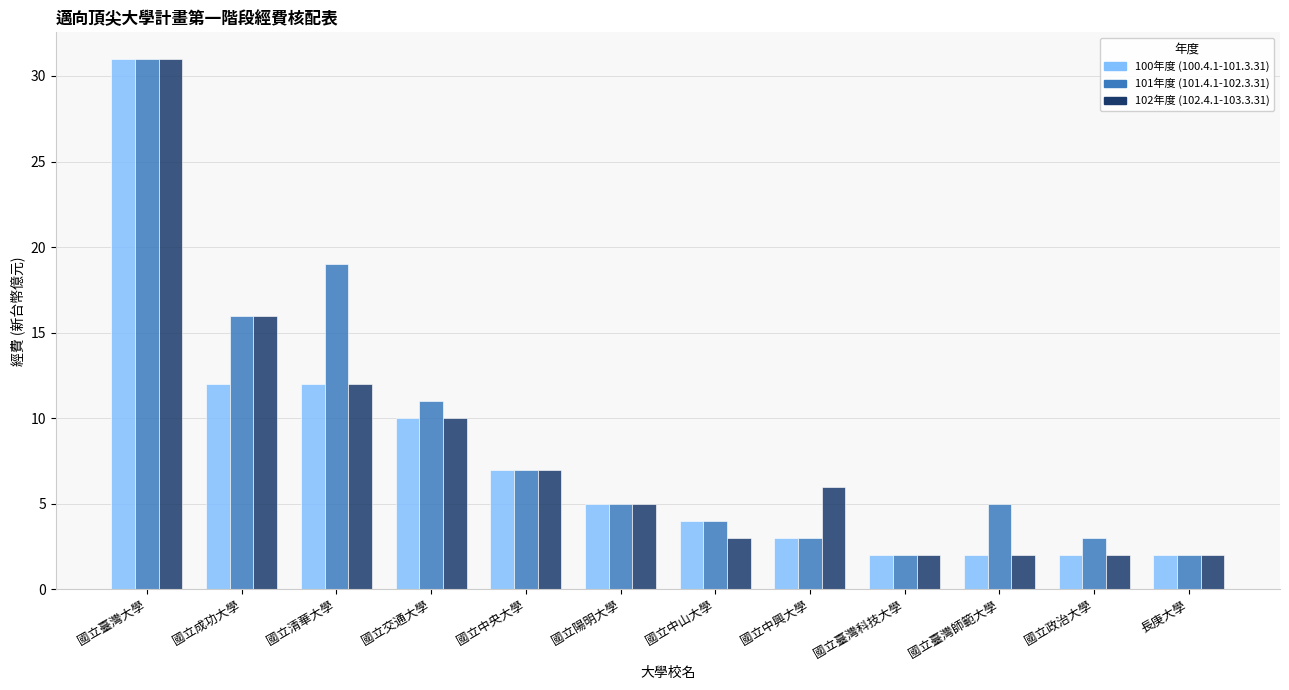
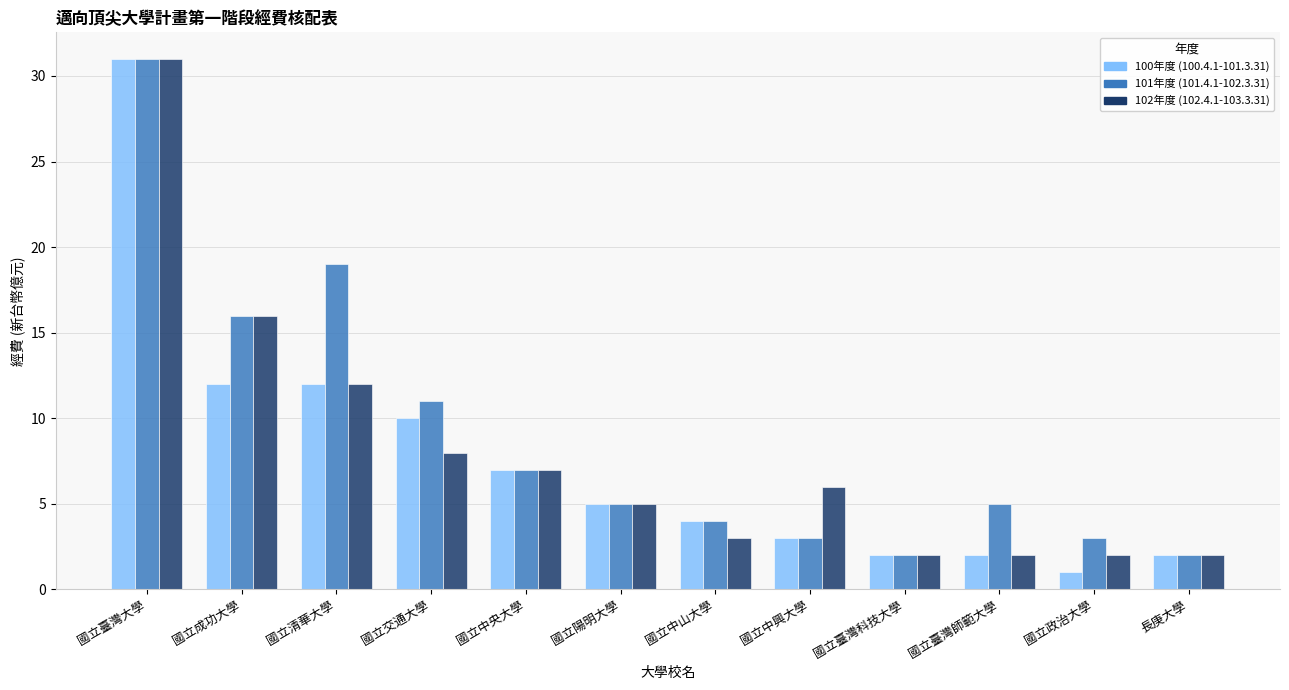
  {
    "100年度 (100.4.1-101.3.31)": {
      "國立臺灣大學": 31,
      "國立成功大學": 12,
      "國立清華大學": 12,
      "國立交通大學": 10,
      "國立中央大學": 7,
      "國立陽明大學": 5,
      "國立中山大學": 4,
      "國立中興大學": 3,
      "國立臺灣科技大學": 2,
      "國立臺灣師範大學": 2,
-     "國立政治大學": 2,
+     "國立政治大學": 1,
      "長庚大學": 2
    },
    "101年度 (101.4.1-102.3.31)": {
      "國立臺灣大學": 31,
      "國立成功大學": 16,
      "國立清華大學": 19,
      "國立交通大學": 11,
      "國立中央大學": 7,
      "國立陽明大學": 5,
      "國立中山大學": 4,
      "國立中興大學": 3,
      "國立臺灣科技大學": 2,
      "國立臺灣師範大學": 5,
      "國立政治大學": 3,
      "長庚大學": 2
    },
    "102年度 (102.4.1-103.3.31)": {
      "國立臺灣大學": 31,
      "國立成功大學": 16,
      "國立清華大學": 12,
-     "國立交通大學": 10,
+     "國立交通大學": 8,
      "國立中央大學": 7,
      "國立陽明大學": 5,
      "國立中山大學": 3,
      "國立中興大學": 6,
      "國立臺灣科技大學": 2,
      "國立臺灣師範大學": 2,
      "國立政治大學": 2,
      "長庚大學": 2
    }
  }
